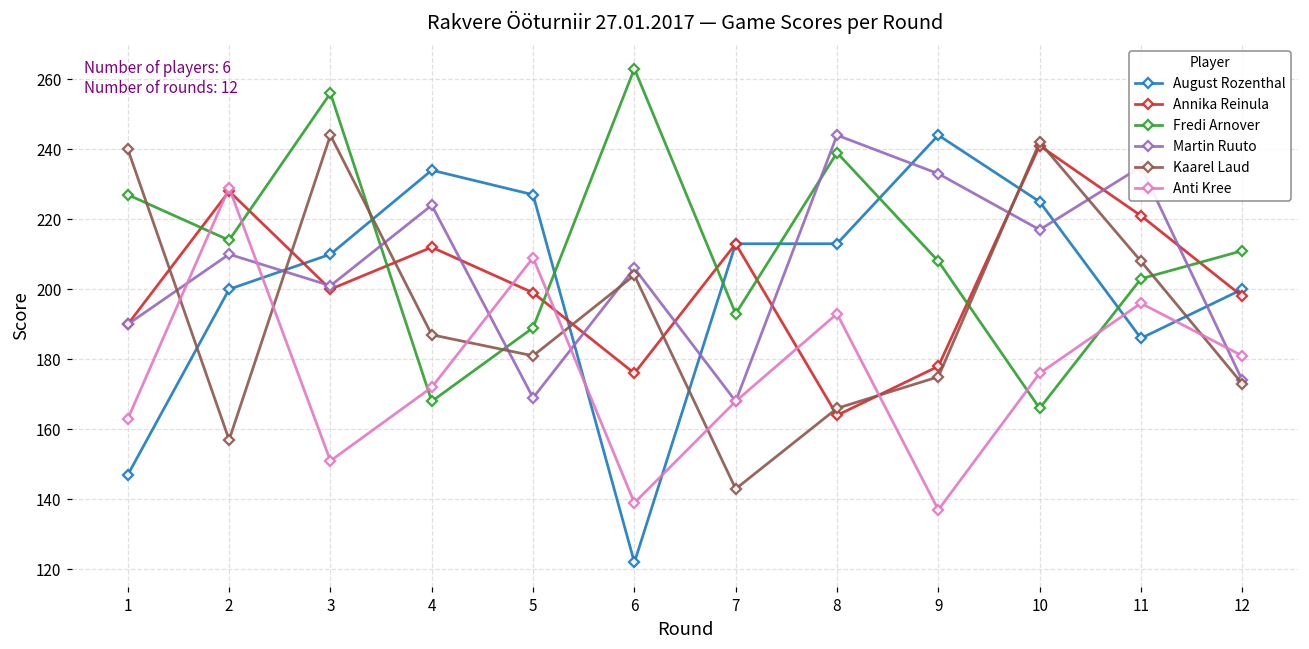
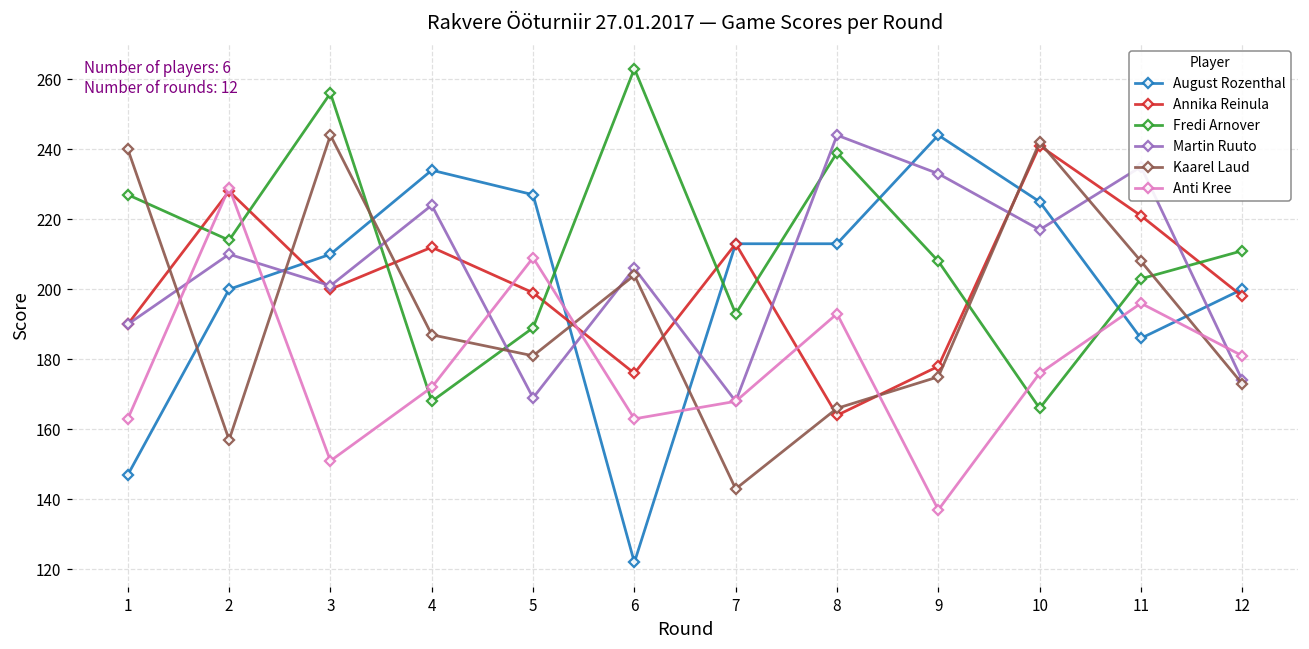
  {
    "August Rozenthal": {
      "1": 147,
      "2": 200,
      "3": 210,
      "4": 234,
      "5": 227,
      "6": 122,
      "8": 213,
      "9": 244,
      "10": 225,
      "11": 186,
      "12": 200
    },
    "Annika Reinula": {
      "2": 228,
      "3": 200,
      "4": 212,
      "5": 199,
      "6": 176,
      "8": 164,
      "9": 178,
      "10": 241,
      "11": 221,
      "12": 198
    },
    "Fredi Arnover": {
      "1": 227,
      "2": 214,
      "3": 256,
      "4": 168,
      "5": 189,
      "6": 263,
      "7": 193,
      "8": 239,
      "9": 208,
      "10": 166,
      "11": 203,
      "12": 211
    },
    "Martin Ruuto": {
      "2": 210,
      "3": 201,
      "4": 224,
      "5": 169,
      "6": 206,
      "8": 244,
      "9": 233,
      "10": 217,
      "12": 174
    },
    "Kaarel Laud": {
      "1": 240,
      "2": 157,
      "3": 244,
      "4": 187,
      "5": 181,
      "6": 204,
      "7": 143,
      "8": 166,
      "9": 175,
      "10": 242,
      "11": 208,
      "12": 173
    },
    "Anti Kree": {
      "1": 163,
      "2": 229,
      "3": 151,
      "4": 172,
      "5": 209,
-     "6": 139,
+     "6": 163,
      "8": 193,
      "9": 137,
      "10": 176,
      "11": 196,
      "12": 181
    }
  }
